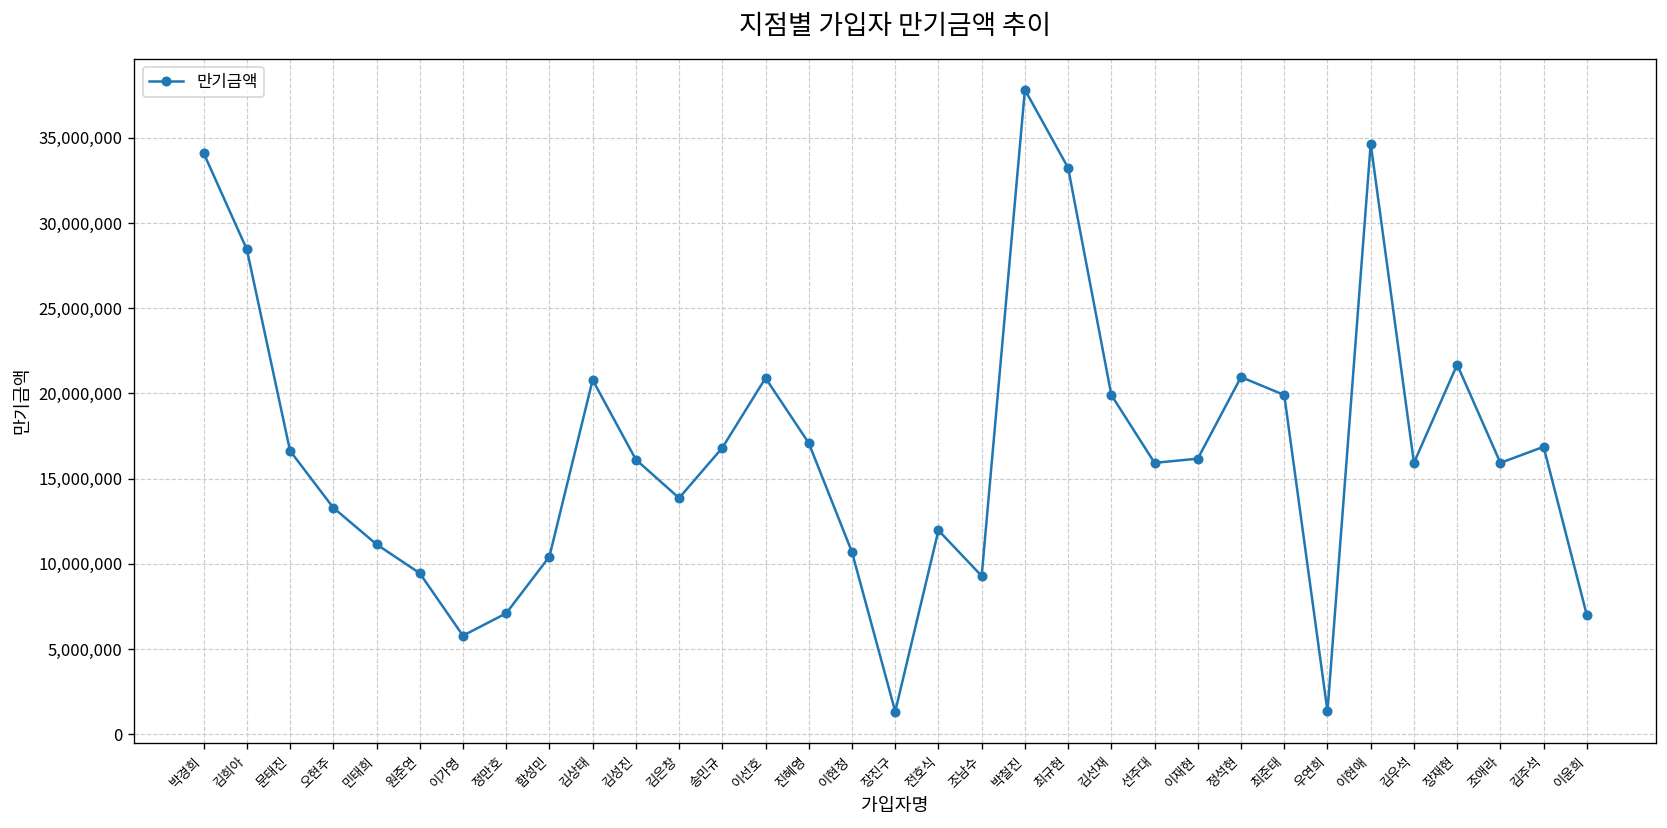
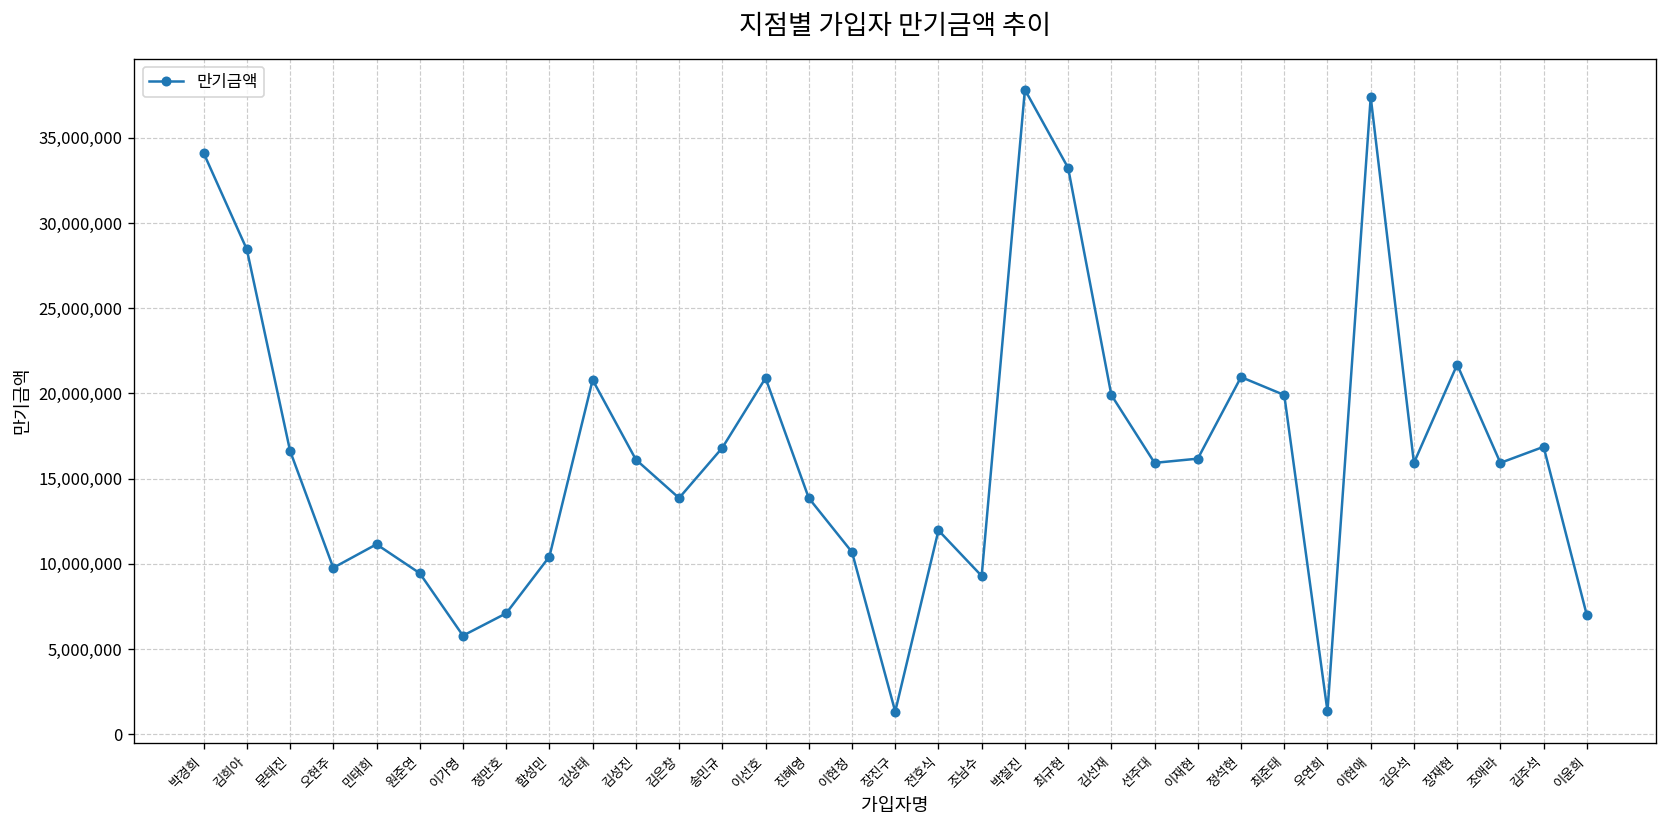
  {
    "박경희": "34,100,000",
    "김희아": "28,500,000",
    "문태진": "16,600,000",
-   "오현주": "13,300,000",
+   "오현주": "9,800,000",
    "민태희": "11,100,000",
    "원준연": "9,500,000",
    "이가영": "5,800,000",
    "정만호": "7,100,000",
    "함성민": "10,400,000",
    "김상태": "20,800,000",
    "김성진": "16,100,000",
    "김은창": "13,900,000",
    "송민규": "16,800,000",
    "이선호": "20,900,000",
-   "진혜영": "17,100,000",
+   "진혜영": "13,900,000",
    "이현정": "10,700,000",
    "장진구": "1,300,000",
    "전호식": "12,000,000",
    "조남수": "9,300,000",
    "박철진": "37,800,000",
    "최규현": "33,200,000",
    "김선재": "19,900,000",
    "선주대": "15,900,000",
    "이재현": "16,200,000",
    "정석현": "21,000,000",
    "최준태": "19,900,000",
    "우연희": "1,300,000",
-   "이현애": "34,700,000",
+   "이현애": "37,400,000",
    "김우석": "15,900,000",
    "장재현": "21,700,000",
    "조애라": "15,900,000",
    "김주석": "16,900,000",
    "이윤희": "7,000,000"
  }
